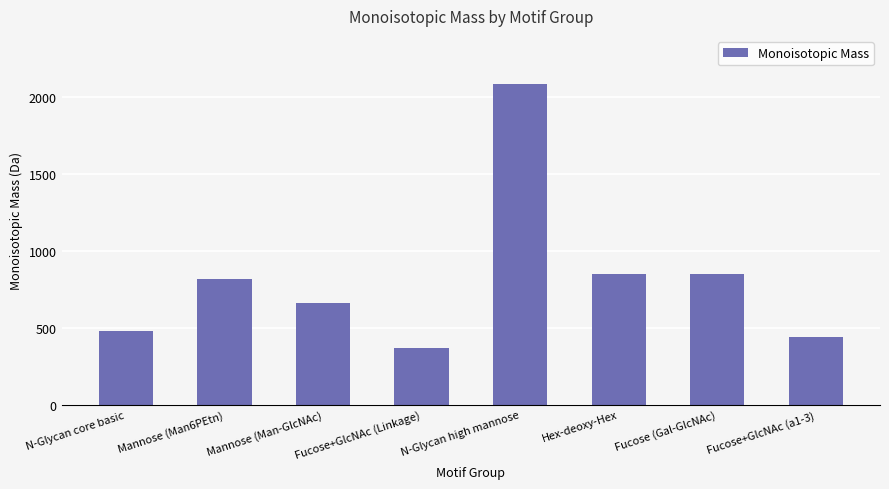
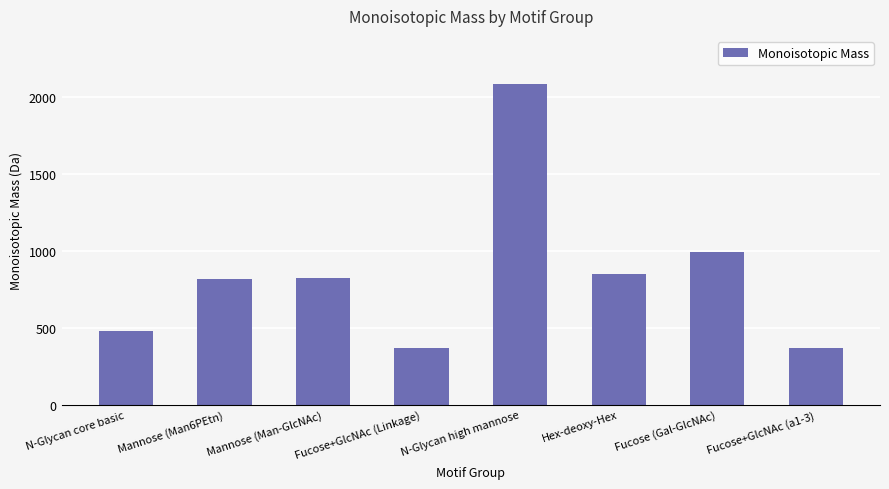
  {
    "N-Glycan core basic": 480,
    "Mannose (Man6PEtn)": 820,
-   "Mannose (Man-GlcNAc)": 660,
+   "Mannose (Man-GlcNAc)": 830,
    "Fucose+GlcNAc (Linkage)": 370,
    "N-Glycan high mannose": 2090,
    "Hex-deoxy-Hex": 850,
-   "Fucose (Gal-GlcNAc)": 850,
-   "Fucose+GlcNAc (a1-3)": 440
+   "Fucose (Gal-GlcNAc)": 990,
+   "Fucose+GlcNAc (a1-3)": 370
  }
